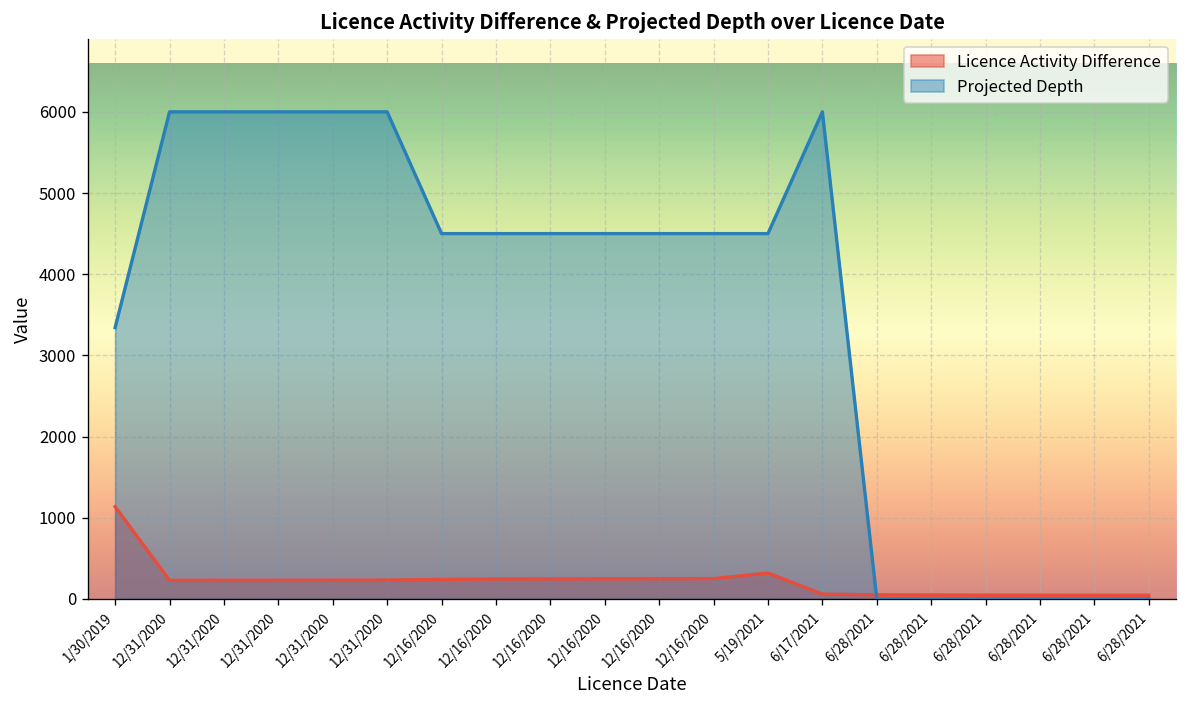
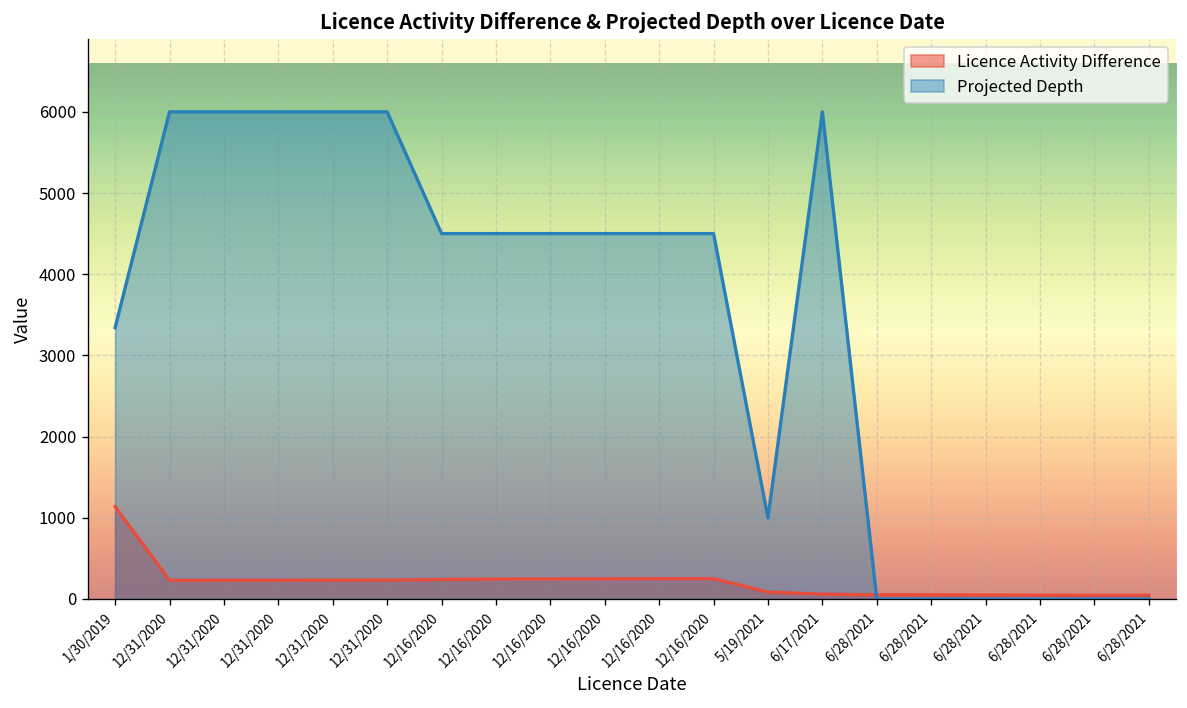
  {
    "Licence Activity Difference": {
      "1/30/2019": 1100,
-     "5/19/2021": 300,
+     "5/19/2021": 100,
      "6/17/2021": 100
    },
    "Projected Depth": {
      "1/30/2019": 3300,
-     "5/19/2021": 4500,
+     "5/19/2021": 1000,
      "6/17/2021": 6000
    }
  }
